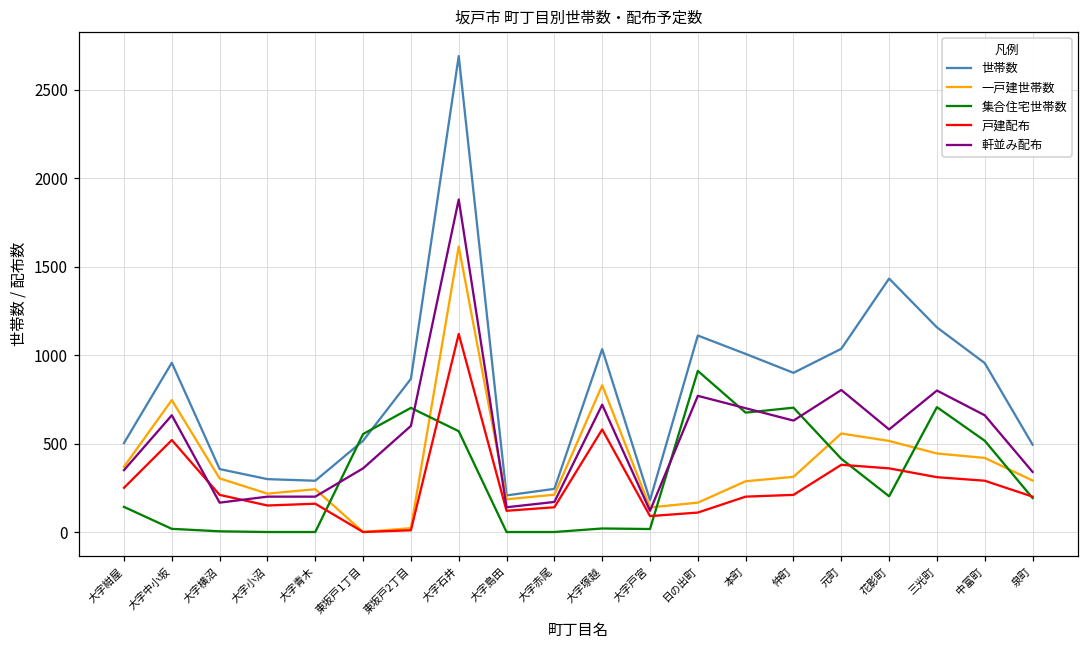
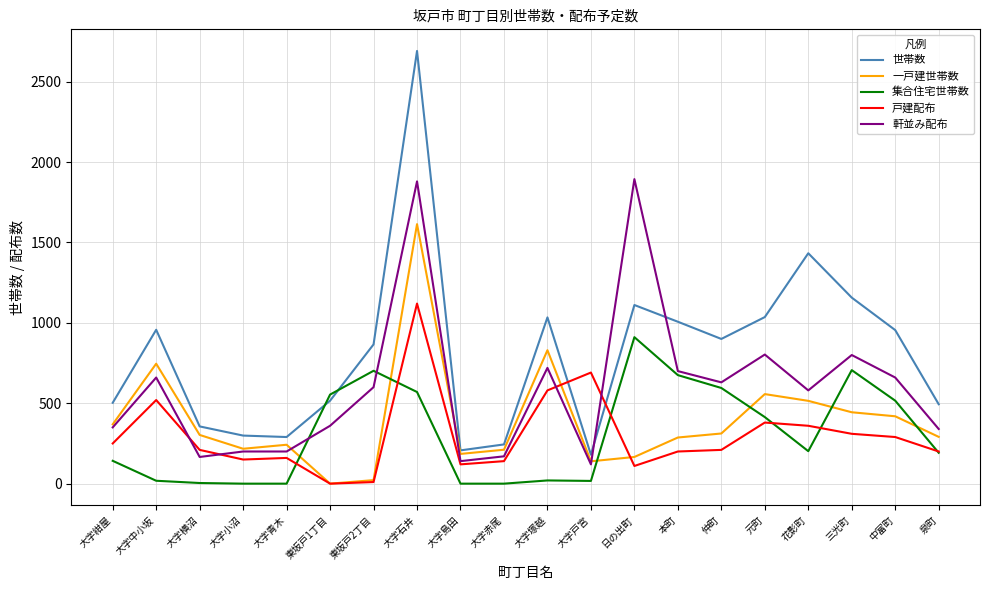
  {
    "世帯数": {
      "大字紺屋": 500,
      "大字中小坂": 960,
      "大字横沼": 360,
      "大字小沼": 300,
      "大字青木": 290,
      "東坂戸1丁目": 520,
      "東坂戸2丁目": 870,
      "大字石井": 2690,
      "大字島田": 210,
      "大字赤尾": 240,
      "大字塚越": 1030,
      "大字戸宮": 180,
      "日の出町": 1110,
      "本町": 1010,
      "仲町": 900,
      "元町": 1040,
      "花影町": 1430,
      "三光町": 1160,
      "中富町": 960,
      "泉町": 490
    },
    "一戸建世帯数": {
      "大字紺屋": 370,
      "大字中小坂": 750,
      "大字横沼": 300,
      "大字小沼": 220,
      "大字青木": 240,
      "大字石井": 1610,
      "大字島田": 190,
      "大字赤尾": 210,
      "大字塚越": 830,
      "大字戸宮": 140,
      "日の出町": 170,
      "本町": 290,
      "仲町": 310,
      "元町": 560,
      "花影町": 520,
      "三光町": 440,
      "中富町": 420,
      "泉町": 290
    },
    "集合住宅世帯数": {
      "大字紺屋": 140,
      "大字中小坂": 20,
      "大字横沼": 0,
      "大字小沼": 0,
      "大字青木": 0,
      "東坂戸1丁目": 550,
      "東坂戸2丁目": 700,
      "大字石井": 570,
      "大字島田": 0,
      "大字赤尾": 0,
      "大字塚越": 20,
      "大字戸宮": 20,
      "日の出町": 910,
      "本町": 680,
-     "仲町": 700,
+     "仲町": 600,
      "元町": 410,
      "花影町": 200,
      "三光町": 710,
      "中富町": 520
    },
    "戸建配布": {
      "大字紺屋": 250,
      "大字中小坂": 520,
      "大字横沼": 210,
      "大字小沼": 150,
      "大字青木": 160,
      "大字石井": 1120,
      "大字島田": 120,
      "大字赤尾": 140,
      "大字塚越": 580,
-     "大字戸宮": 90,
+     "大字戸宮": 690,
      "日の出町": 110,
      "本町": 200,
      "仲町": 210,
      "元町": 380,
      "花影町": 360,
      "三光町": 310,
      "中富町": 290
    },
    "軒並み配布": {
      "大字紺屋": 350,
      "大字中小坂": 660,
      "大字横沼": 170,
      "大字小沼": 200,
      "大字青木": 200,
      "東坂戸1丁目": 360,
      "東坂戸2丁目": 600,
      "大字石井": 1880,
      "大字島田": 140,
      "大字赤尾": 170,
      "大字塚越": 720,
      "大字戸宮": 120,
-     "日の出町": 770,
+     "日の出町": 1890,
      "本町": 700,
      "仲町": 630,
      "元町": 800,
      "花影町": 580,
      "三光町": 800,
      "中富町": 660,
      "泉町": 340
    }
  }
